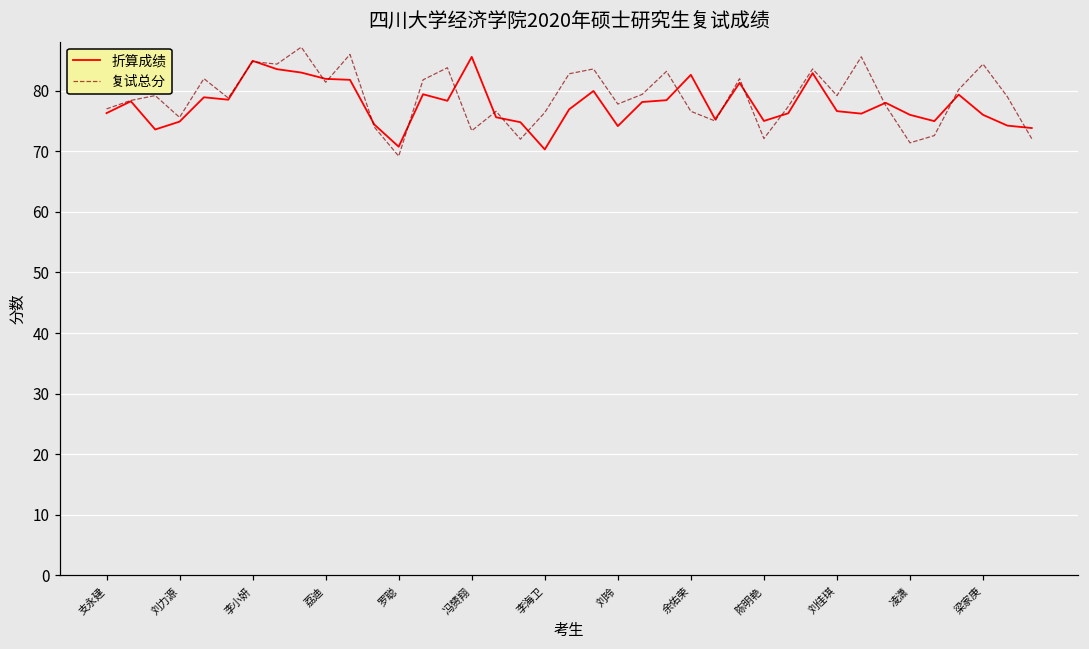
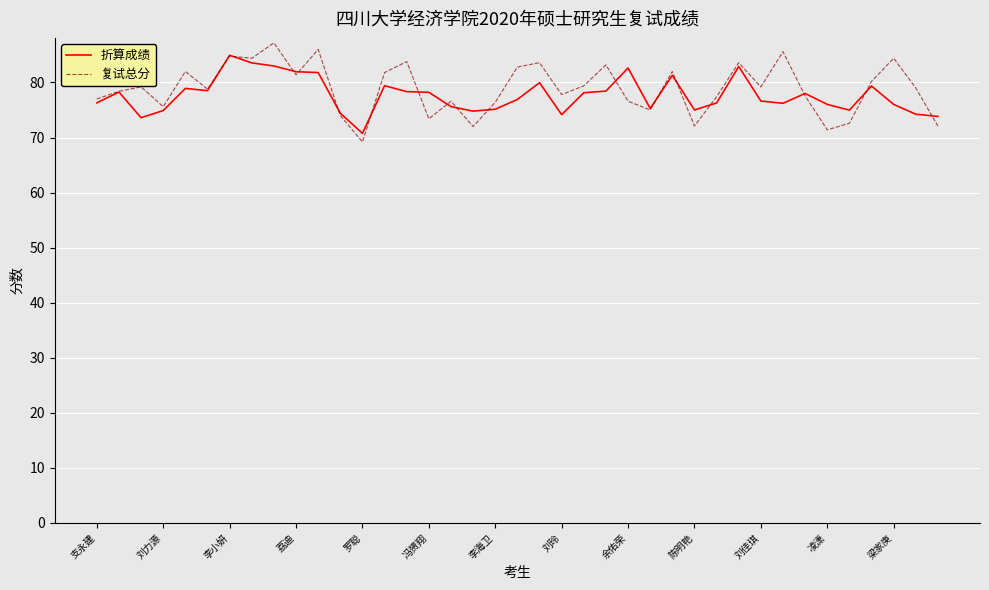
  {
    "折算成绩": {
      "支永建": 76,
      "刘力源": 75,
      "荔迪": 82,
      "罗聪": 71,
-     "冯赟翔": 86,
-     "李海卫": 70,
+     "冯赟翔": 78,
+     "李海卫": 75,
      "刘玲": 74,
      "余佑荣": 83,
      "陈明艳": 75,
      "刘佳琪": 77,
      "凌潇": 76,
      "梁家庚": 76
    },
    "复试总分": {
      "支永建": 77,
      "刘力源": 76,
      "荔迪": 81,
      "罗聪": 69,
      "冯赟翔": 73,
      "李海卫": 76,
      "刘玲": 78,
      "余佑荣": 77,
      "陈明艳": 72,
      "刘佳琪": 79,
      "凌潇": 71,
      "梁家庚": 84
    }
  }
